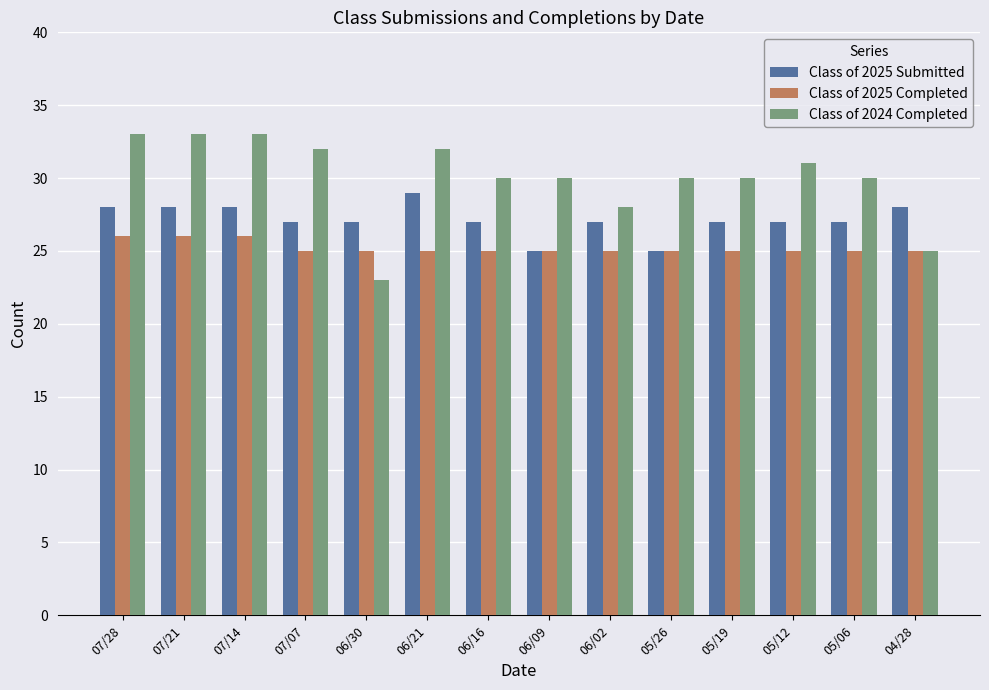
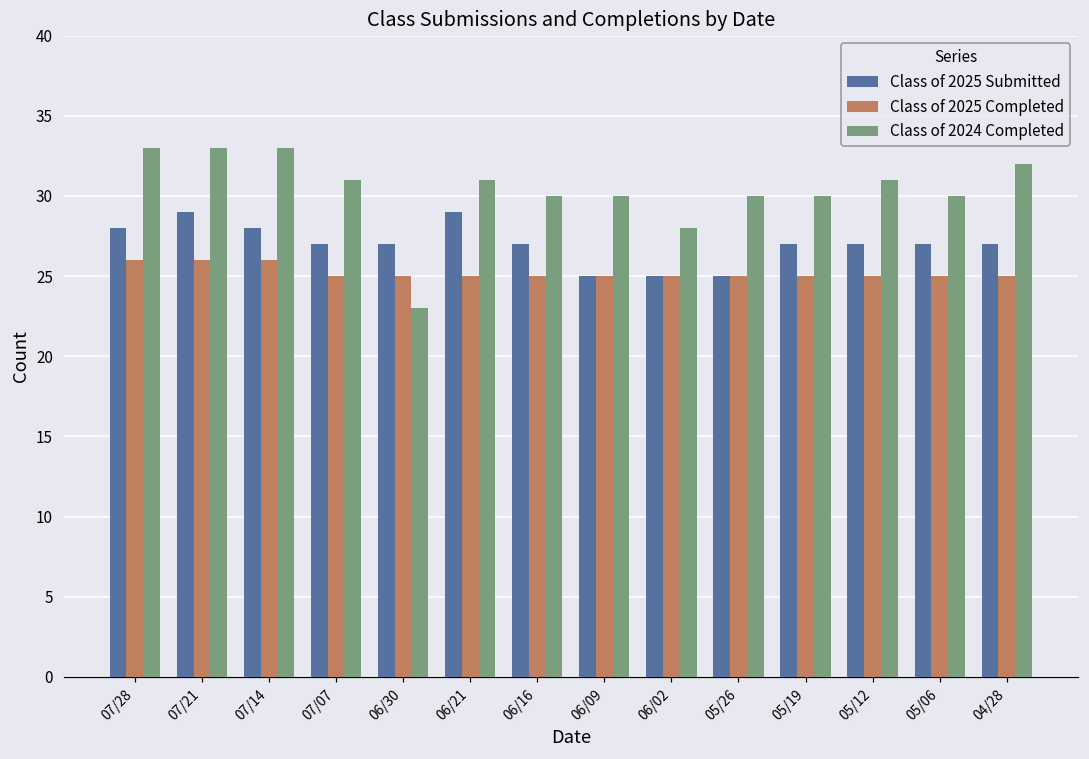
  {
    "Class of 2025 Submitted": {
      "07/28": 28,
-     "07/21": 28,
+     "07/21": 29,
      "07/14": 28,
      "07/07": 27,
      "06/30": 27,
      "06/21": 29,
      "06/16": 27,
      "06/09": 25,
-     "06/02": 27,
+     "06/02": 25,
      "05/26": 25,
      "05/19": 27,
      "05/12": 27,
      "05/06": 27,
-     "04/28": 28
+     "04/28": 27
    },
    "Class of 2025 Completed": {
      "07/28": 26,
      "07/21": 26,
      "07/14": 26,
      "07/07": 25,
      "06/30": 25,
      "06/21": 25,
      "06/16": 25,
      "06/09": 25,
      "06/02": 25,
      "05/26": 25,
      "05/19": 25,
      "05/12": 25,
      "05/06": 25,
      "04/28": 25
    },
    "Class of 2024 Completed": {
      "07/28": 33,
      "07/21": 33,
      "07/14": 33,
-     "07/07": 32,
+     "07/07": 31,
      "06/30": 23,
-     "06/21": 32,
+     "06/21": 31,
      "06/16": 30,
      "06/09": 30,
      "06/02": 28,
      "05/26": 30,
      "05/19": 30,
      "05/12": 31,
      "05/06": 30,
-     "04/28": 25
+     "04/28": 32
    }
  }
